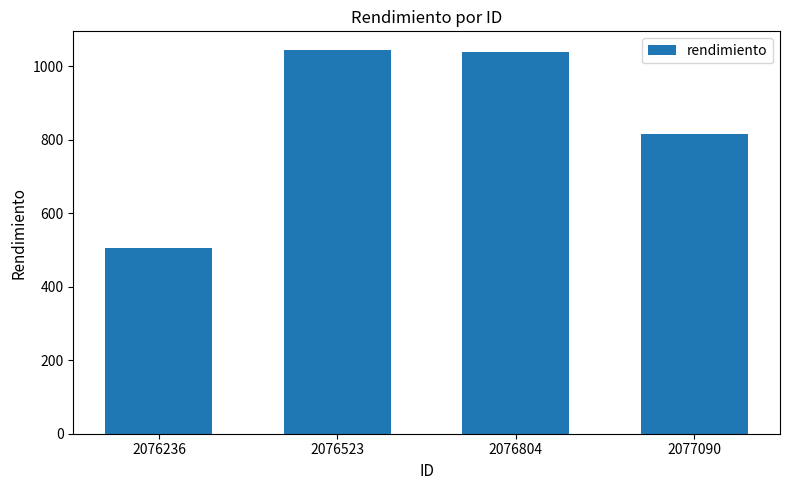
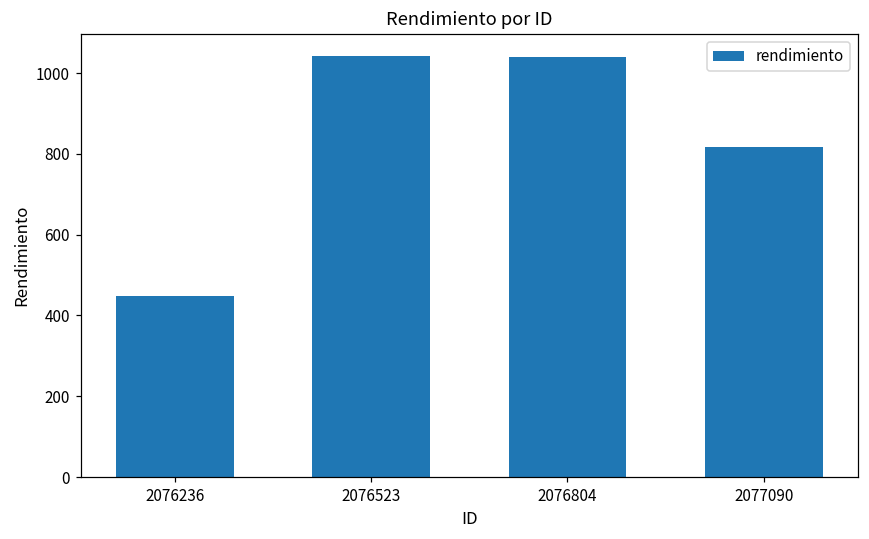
  {
-   "2076236": 500,
+   "2076236": 450,
    "2076523": 1040,
    "2076804": 1040,
    "2077090": 820
  }
